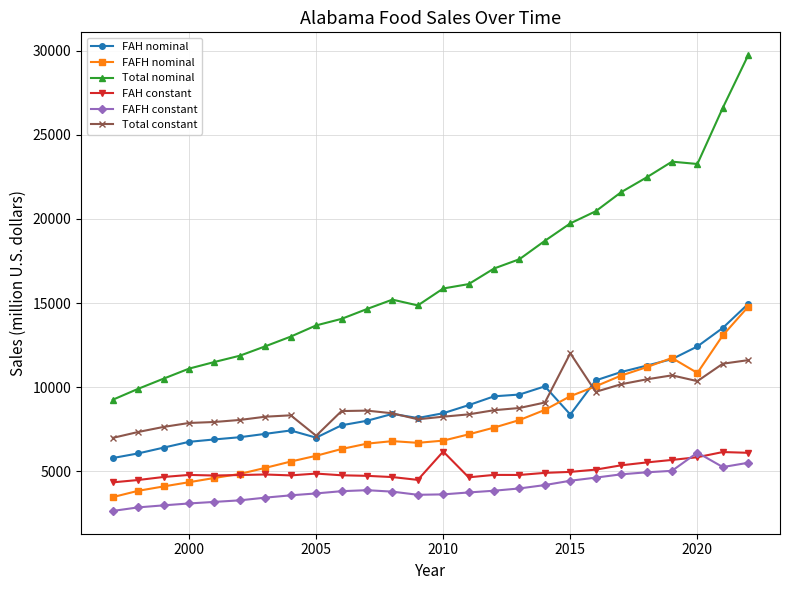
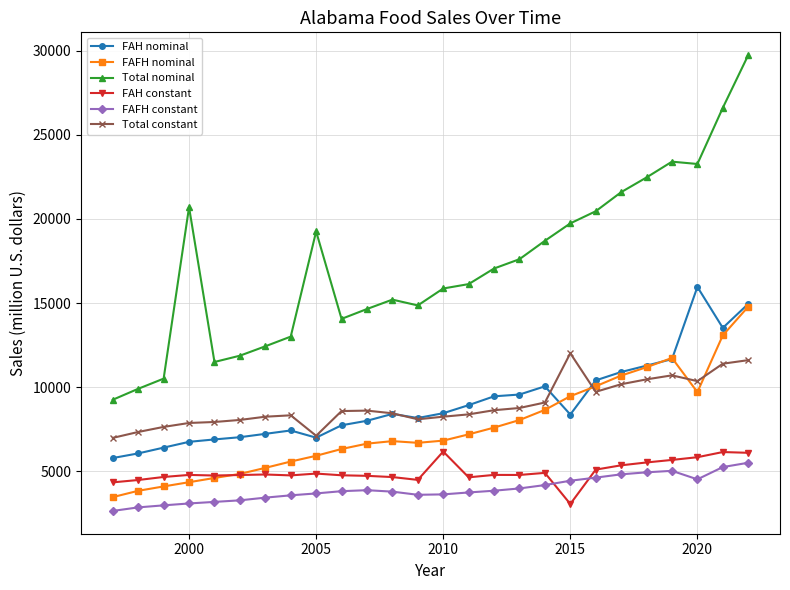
  {
    "FAH nominal": {
      "2000": 6800,
      "2010": 8500,
      "2015": 8400,
-     "2020": 12400
+     "2020": 16000
    },
    "FAFH nominal": {
      "2000": 4400,
      "2005": 5900,
      "2010": 6800,
      "2015": 9500,
-     "2020": 10800
+     "2020": 9700
    },
    "Total nominal": {
-     "2000": 11100,
-     "2005": 13700,
+     "2000": 20700,
+     "2005": 19300,
      "2010": 15900,
      "2015": 19700,
      "2020": 23300
    },
    "FAH constant": {
      "2000": 4800,
      "2005": 4900,
      "2010": 6200,
-     "2015": 5000,
+     "2015": 3100,
      "2020": 5800
    },
    "FAFH constant": {
      "2000": 3100,
      "2005": 3700,
      "2010": 3600,
      "2015": 4400,
-     "2020": 6100
+     "2020": 4500
    },
    "Total constant": {
      "2000": 7900,
      "2010": 8200,
      "2015": 12000,
      "2020": 10400
    }
  }
